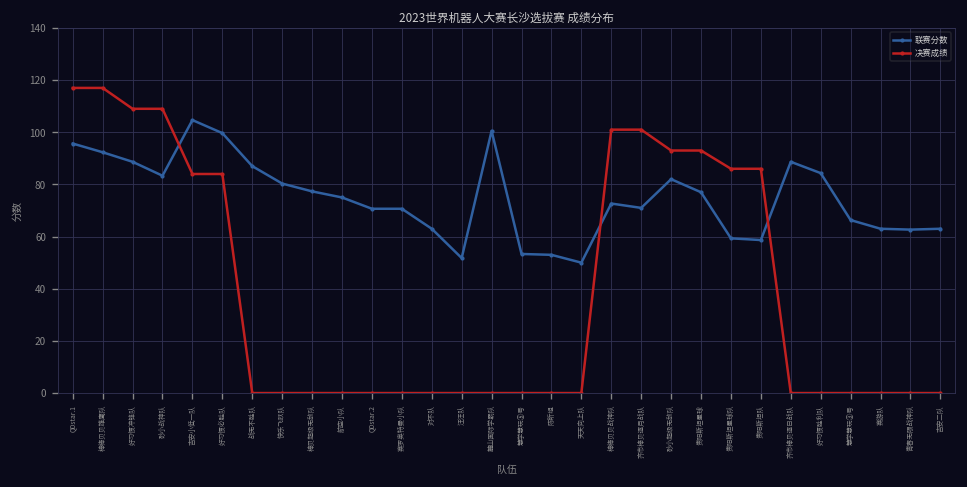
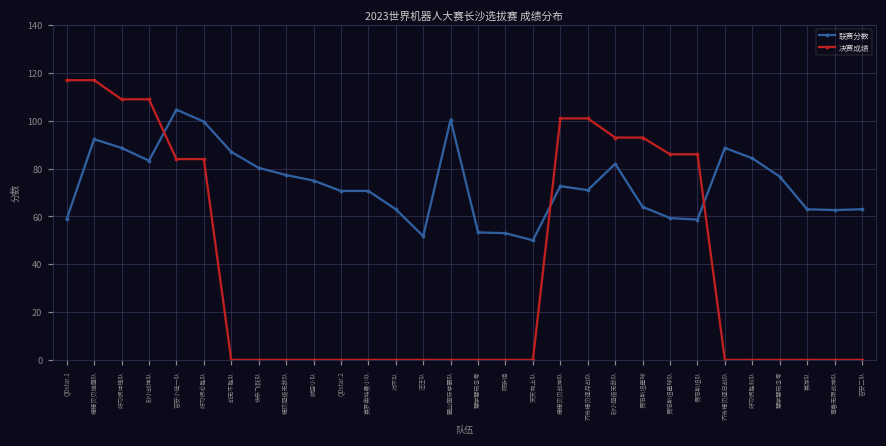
  {
    "联赛分数": {
-     "QDstar.1": 96,
+     "QDstar.1": 59,
      "棒棒贝贝雄鹰队": 92,
      "好习惯冲锋队": 89,
      "砂小战神队": 83,
      "吉安小低一队": 105,
      "好习惯必胜队": 100,
      "战无不胜队": 87,
      "快乐飞跃队": 80,
      "棒贝超级无敌队": 77,
      "航空小队": 75,
      "QDstar.2": 71,
      "赛罗奥特曼小队": 71,
      "对不队": 63,
      "汪汪队": 52,
      "麓山国际学霸队": 101,
      "慧学慧玩⑤号": 53,
      "陈昕组": 53,
      "天天向上队": 50,
      "棒棒贝贝战神队": 73,
      "齐市棒贝逐月战队": 71,
      "砂小超级无敌队": 82,
-     "贵阳斯坦星球": 77,
+     "贵阳斯坦星球": 64,
      "贵阳斯坦星球队": 59,
      "贵阳斯坦队": 59,
      "齐市棒贝逐日战队": 89,
      "好习惯胜利队": 84,
-     "慧学慧玩③号": 66,
+     "慧学慧玩③号": 77,
      "赛游队": 63,
      "青春无限战神队": 63,
      "吉安二队": 63
    },
    "决赛成绩": {
      "QDstar.1": 117,
      "棒棒贝贝雄鹰队": 117,
      "好习惯冲锋队": 109,
      "砂小战神队": 109,
      "吉安小低一队": 84,
      "好习惯必胜队": 84,
      "战无不胜队": 0,
      "快乐飞跃队": 0,
      "棒贝超级无敌队": 0,
      "航空小队": 0,
      "QDstar.2": 0,
      "赛罗奥特曼小队": 0,
      "对不队": 0,
      "汪汪队": 0,
      "麓山国际学霸队": 0,
      "慧学慧玩⑤号": 0,
      "陈昕组": 0,
      "天天向上队": 0,
      "棒棒贝贝战神队": 101,
      "齐市棒贝逐月战队": 101,
      "砂小超级无敌队": 93,
      "贵阳斯坦星球": 93,
      "贵阳斯坦星球队": 86,
      "贵阳斯坦队": 86,
      "齐市棒贝逐日战队": 0,
      "好习惯胜利队": 0,
      "慧学慧玩③号": 0,
      "赛游队": 0,
      "青春无限战神队": 0,
      "吉安二队": 0
    }
  }
